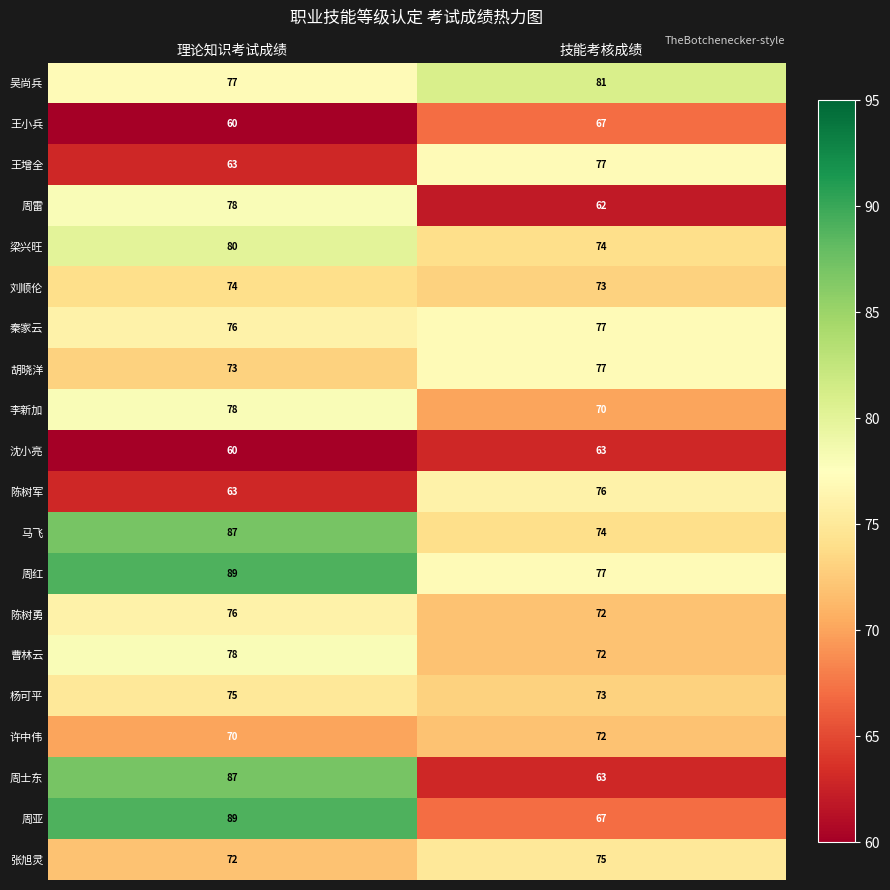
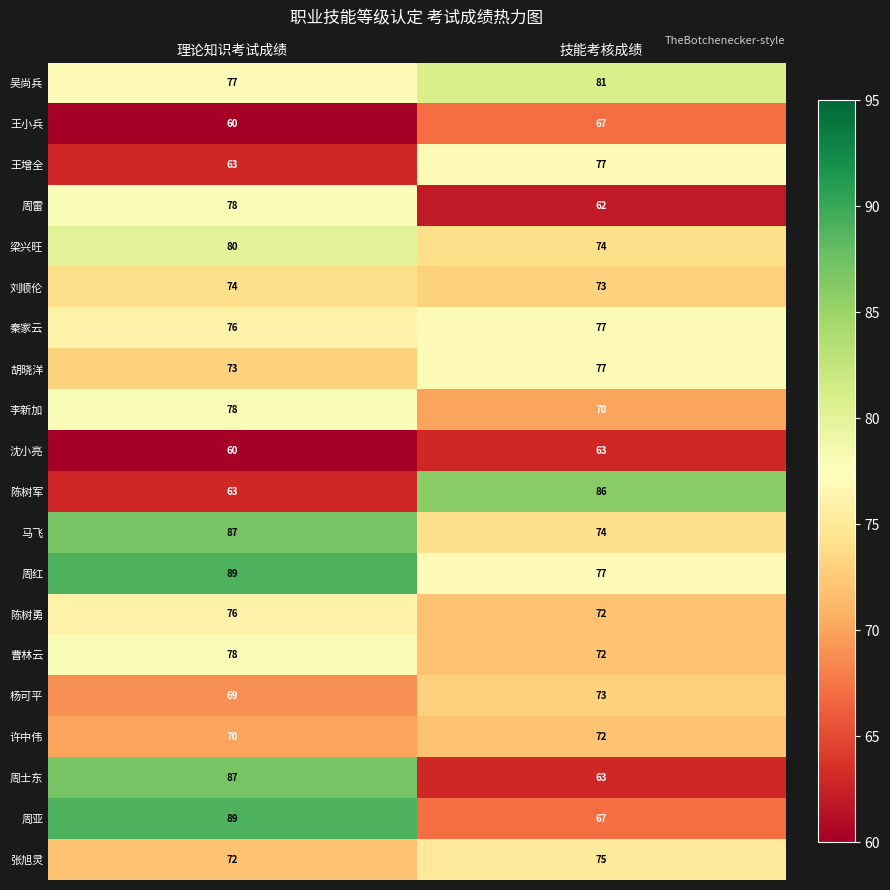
  {
    "吴尚兵": {
      "理论知识考试成绩": 77,
      "技能考核成绩": 81
    },
    "王小兵": {
      "理论知识考试成绩": 60,
      "技能考核成绩": 67
    },
    "王增全": {
      "理论知识考试成绩": 63,
      "技能考核成绩": 77
    },
    "周雷": {
      "理论知识考试成绩": 78,
      "技能考核成绩": 62
    },
    "梁兴旺": {
      "理论知识考试成绩": 80,
      "技能考核成绩": 74
    },
    "刘顺伦": {
      "理论知识考试成绩": 74,
      "技能考核成绩": 73
    },
    "秦家云": {
      "理论知识考试成绩": 76,
      "技能考核成绩": 77
    },
    "胡晓洋": {
      "理论知识考试成绩": 73,
      "技能考核成绩": 77
    },
    "李新加": {
      "理论知识考试成绩": 78,
      "技能考核成绩": 70
    },
    "沈小亮": {
      "理论知识考试成绩": 60,
      "技能考核成绩": 63
    },
    "陈树军": {
      "理论知识考试成绩": 63,
-     "技能考核成绩": 76
+     "技能考核成绩": 86
    },
    "马飞": {
      "理论知识考试成绩": 87,
      "技能考核成绩": 74
    },
    "周红": {
      "理论知识考试成绩": 89,
      "技能考核成绩": 77
    },
    "陈树勇": {
      "理论知识考试成绩": 76,
      "技能考核成绩": 72
    },
    "曹林云": {
      "理论知识考试成绩": 78,
      "技能考核成绩": 72
    },
    "杨可平": {
-     "理论知识考试成绩": 75,
+     "理论知识考试成绩": 69,
      "技能考核成绩": 73
    },
    "许中伟": {
      "理论知识考试成绩": 70,
      "技能考核成绩": 72
    },
    "周士东": {
      "理论知识考试成绩": 87,
      "技能考核成绩": 63
    },
    "周亚": {
      "理论知识考试成绩": 89,
      "技能考核成绩": 67
    },
    "张旭灵": {
      "理论知识考试成绩": 72,
      "技能考核成绩": 75
    }
  }
